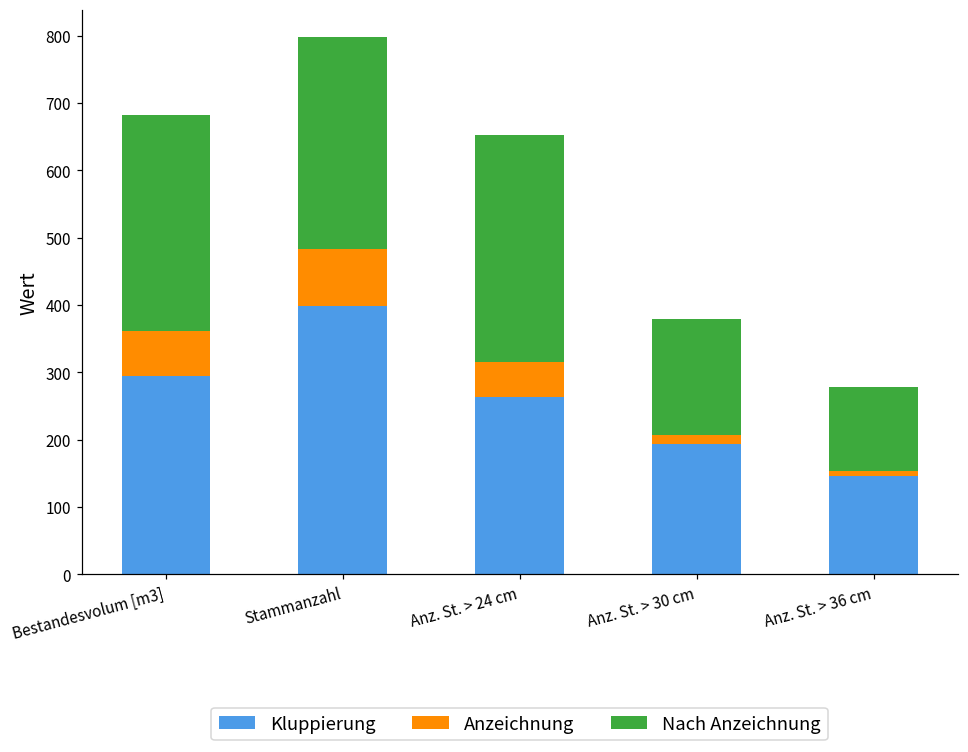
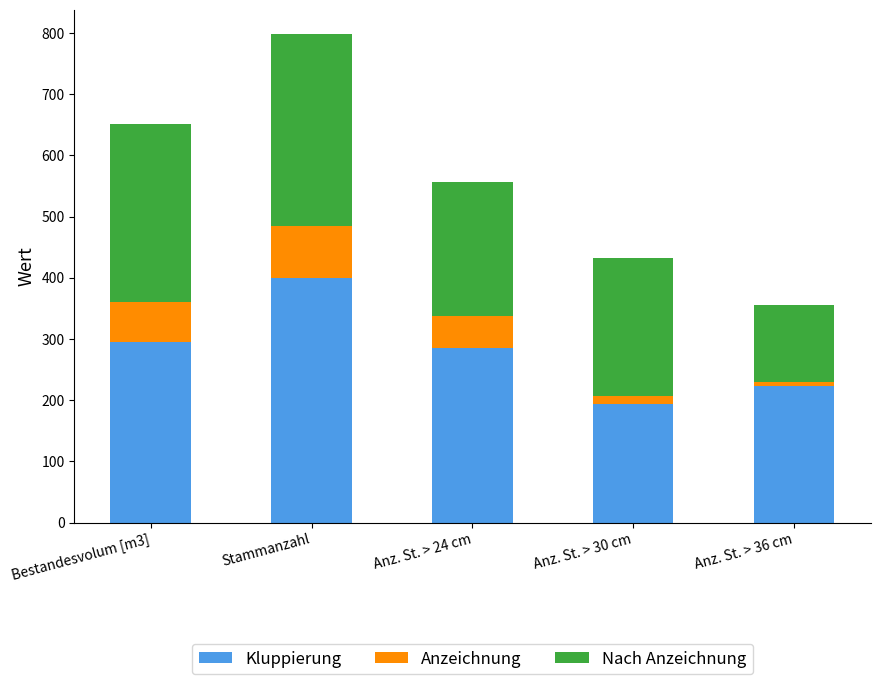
  {
    "Kluppierung": {
      "Bestandesvolum [m3]": 300,
      "Stammanzahl": 400,
-     "Anz. St. > 24 cm": 260,
+     "Anz. St. > 24 cm": 290,
      "Anz. St. > 30 cm": 190,
-     "Anz. St. > 36 cm": 150
+     "Anz. St. > 36 cm": 220
    },
    "Anzeichnung": {
      "Bestandesvolum [m3]": 70,
      "Stammanzahl": 90,
      "Anz. St. > 24 cm": 50,
      "Anz. St. > 30 cm": 10,
      "Anz. St. > 36 cm": 10
    },
    "Nach Anzeichnung": {
-     "Bestandesvolum [m3]": 320,
+     "Bestandesvolum [m3]": 290,
      "Stammanzahl": 310,
-     "Anz. St. > 24 cm": 340,
-     "Anz. St. > 30 cm": 170,
+     "Anz. St. > 24 cm": 220,
+     "Anz. St. > 30 cm": 230,
      "Anz. St. > 36 cm": 130
    }
  }
